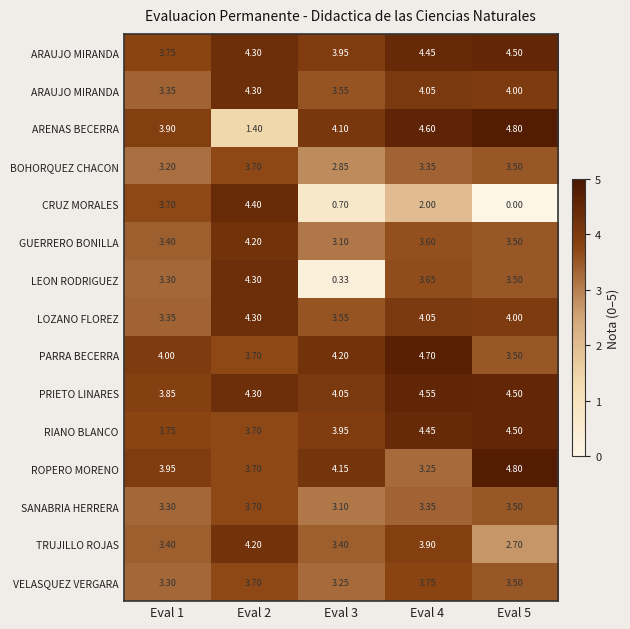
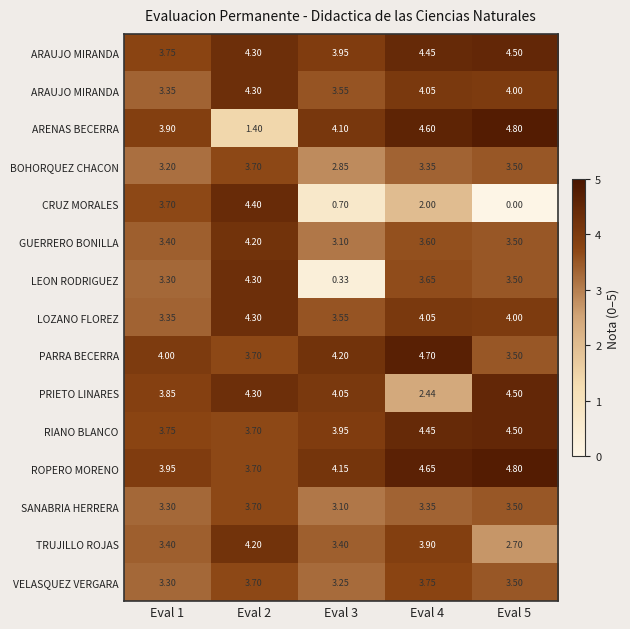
  {
    "ARENAS BECERRA": {
      "Eval 1": 3.90,
      "Eval 2": 1.40,
      "Eval 3": 4.10,
      "Eval 4": 4.60,
      "Eval 5": 4.80
    },
    "BOHORQUEZ CHACON": {
      "Eval 1": 3.20,
      "Eval 2": 3.70,
      "Eval 3": 2.85,
      "Eval 4": 3.35,
      "Eval 5": 3.50
    },
    "CRUZ MORALES": {
      "Eval 1": 3.70,
      "Eval 2": 4.40,
      "Eval 3": 0.70,
      "Eval 4": 2.00,
      "Eval 5": 0.00
    },
    "GUERRERO BONILLA": {
      "Eval 1": 3.40,
      "Eval 2": 4.20,
      "Eval 3": 3.10,
      "Eval 4": 3.60,
      "Eval 5": 3.50
    },
    "LEON RODRIGUEZ": {
      "Eval 1": 3.30,
      "Eval 2": 4.30,
      "Eval 3": 0.33,
      "Eval 4": 3.65,
      "Eval 5": 3.50
    },
    "LOZANO FLOREZ": {
      "Eval 1": 3.35,
      "Eval 2": 4.30,
      "Eval 3": 3.55,
      "Eval 4": 4.05,
      "Eval 5": 4.00
    },
    "PARRA BECERRA": {
      "Eval 1": 4.00,
      "Eval 2": 3.70,
      "Eval 3": 4.20,
      "Eval 4": 4.70,
      "Eval 5": 3.50
    },
    "PRIETO LINARES": {
      "Eval 1": 3.85,
      "Eval 2": 4.30,
      "Eval 3": 4.05,
-     "Eval 4": 4.55,
+     "Eval 4": 2.44,
      "Eval 5": 4.50
    },
    "RIANO BLANCO": {
      "Eval 1": 3.75,
      "Eval 2": 3.70,
      "Eval 3": 3.95,
      "Eval 4": 4.45,
      "Eval 5": 4.50
    },
    "ROPERO MORENO": {
      "Eval 1": 3.95,
      "Eval 2": 3.70,
      "Eval 3": 4.15,
-     "Eval 4": 3.25,
+     "Eval 4": 4.65,
      "Eval 5": 4.80
    },
    "SANABRIA HERRERA": {
      "Eval 1": 3.30,
      "Eval 2": 3.70,
      "Eval 3": 3.10,
      "Eval 4": 3.35,
      "Eval 5": 3.50
    },
    "TRUJILLO ROJAS": {
      "Eval 1": 3.40,
      "Eval 2": 4.20,
      "Eval 3": 3.40,
      "Eval 4": 3.90,
      "Eval 5": 2.70
    },
    "VELASQUEZ VERGARA": {
      "Eval 1": 3.30,
      "Eval 2": 3.70,
      "Eval 3": 3.25,
      "Eval 4": 3.75,
      "Eval 5": 3.50
    }
  }
